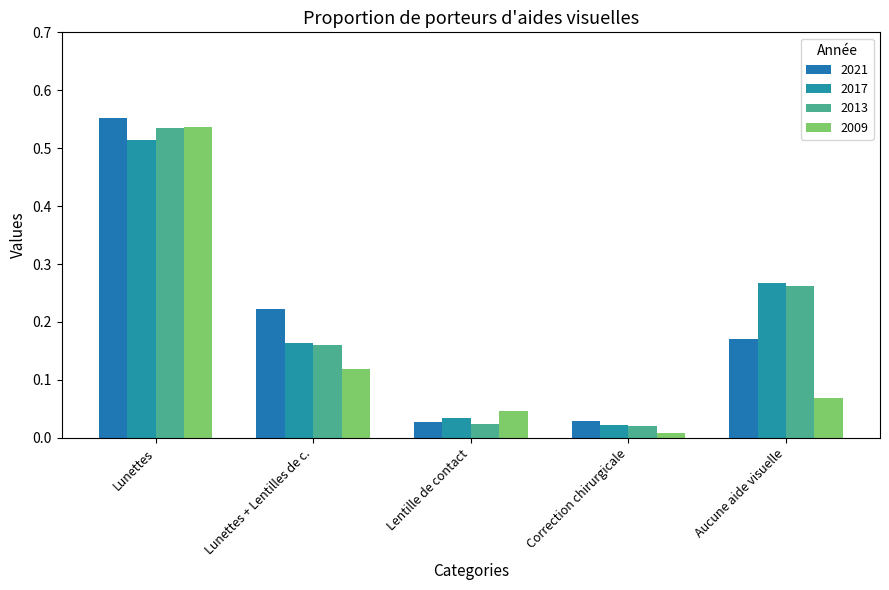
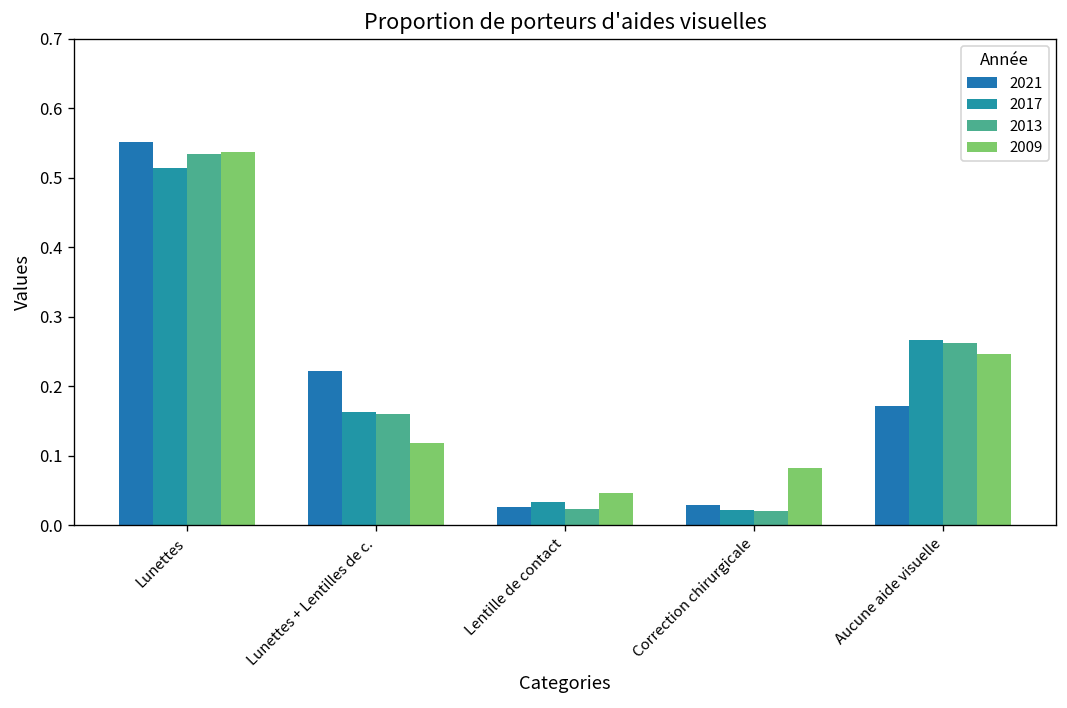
  {
    "2009": {
      "Lunettes": 0.54,
      "Lunettes + Lentilles de c.": 0.12,
      "Lentille de contact": 0.05,
-     "Correction chirurgicale": 0.01,
-     "Aucune aide visuelle": 0.07
+     "Correction chirurgicale": 0.08,
+     "Aucune aide visuelle": 0.25
    }
  }
